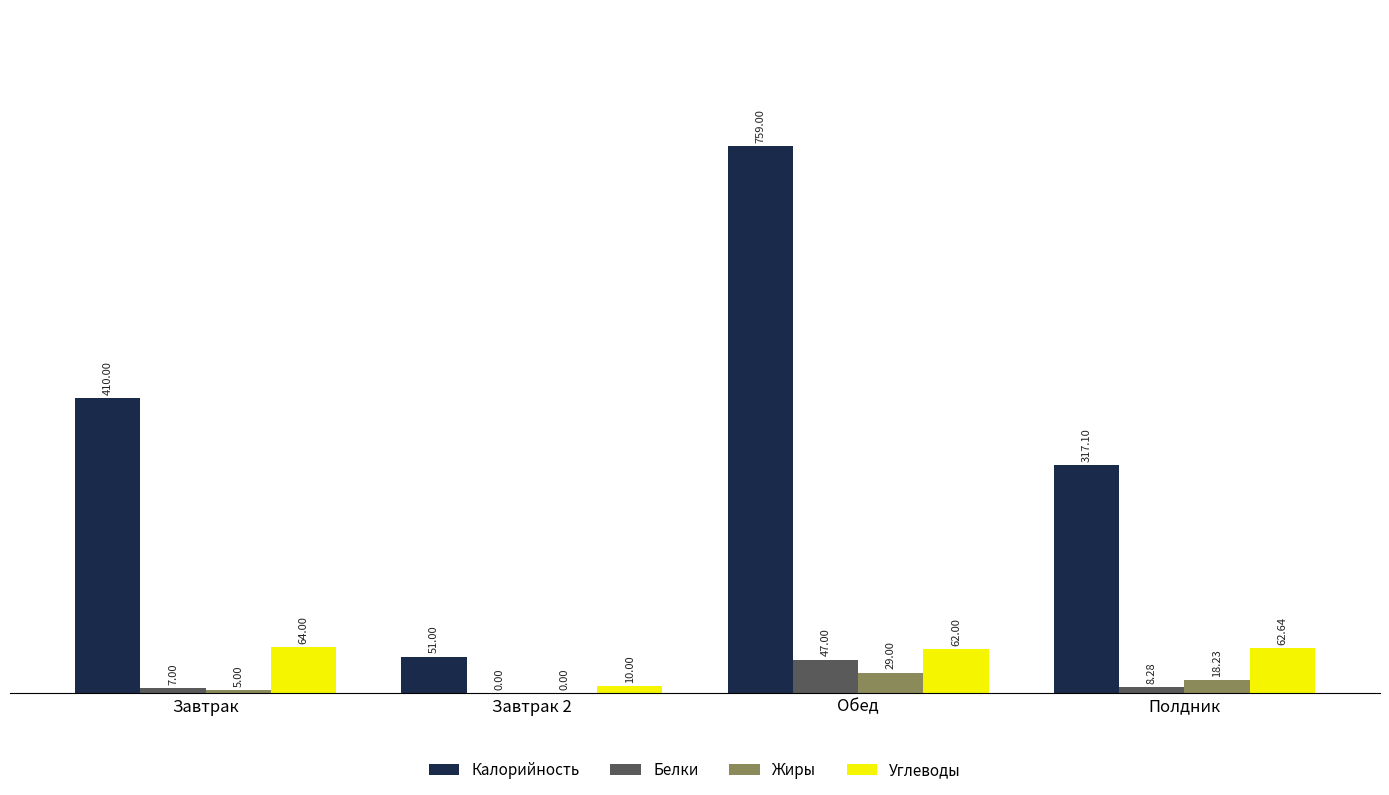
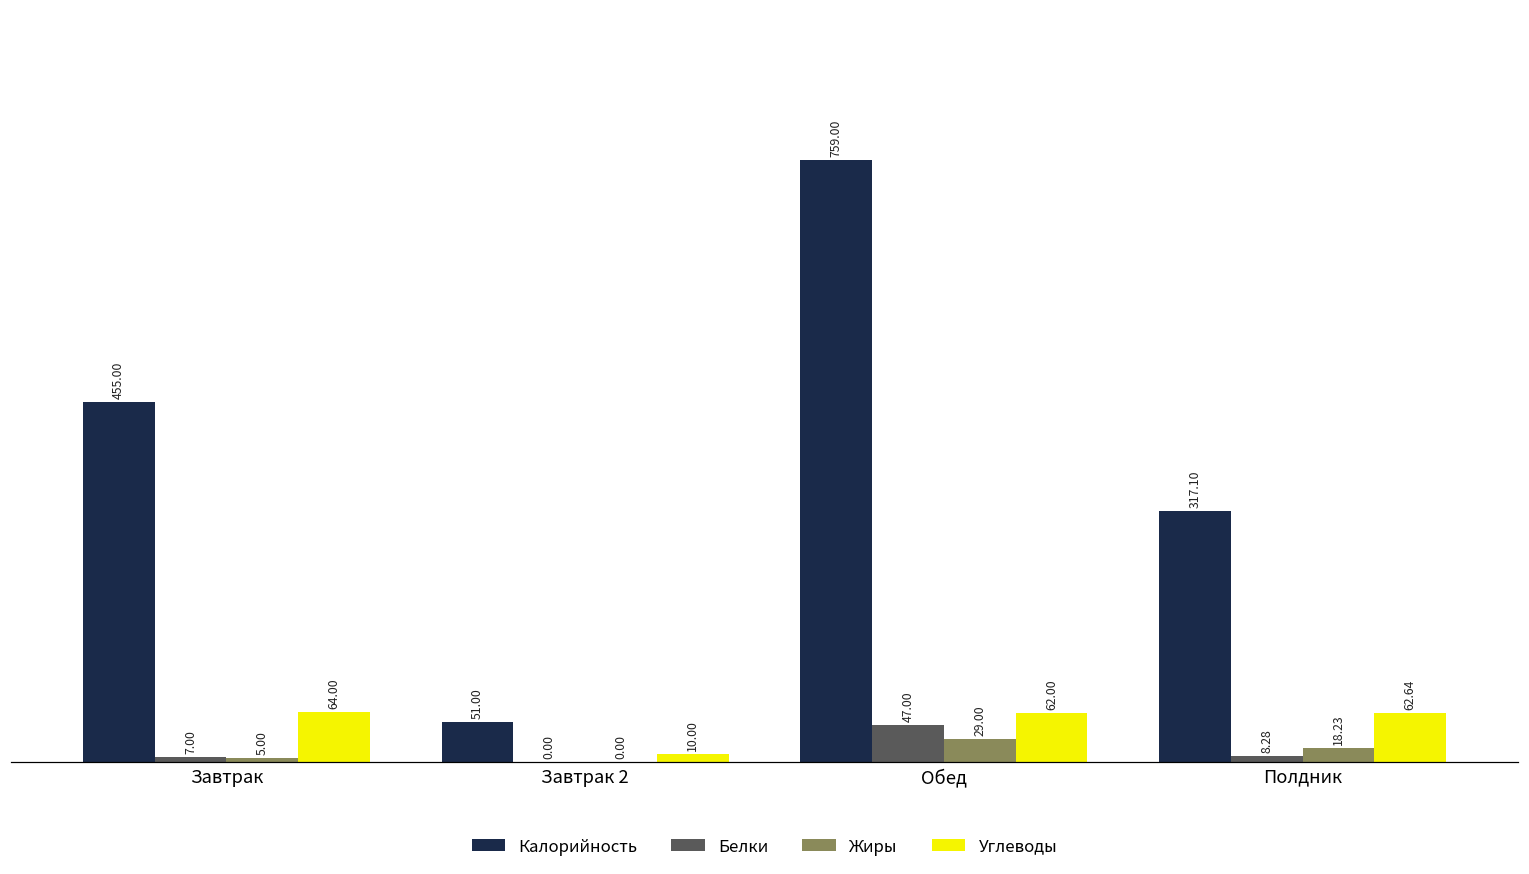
  {
    "Калорийность": {
-     "Завтрак": 410.00,
+     "Завтрак": 455.00,
      "Завтрак 2": 51.00,
      "Обед": 759.00,
      "Полдник": 317.10
    },
    "Белки": {
      "Завтрак": 7.00,
      "Завтрак 2": 0.00,
      "Обед": 47.00,
      "Полдник": 8.28
    },
    "Жиры": {
      "Завтрак": 5.00,
      "Завтрак 2": 0.00,
      "Обед": 29.00,
      "Полдник": 18.23
    },
    "Углеводы": {
      "Завтрак": 64.00,
      "Завтрак 2": 10.00,
      "Обед": 62.00,
      "Полдник": 62.64
    }
  }
